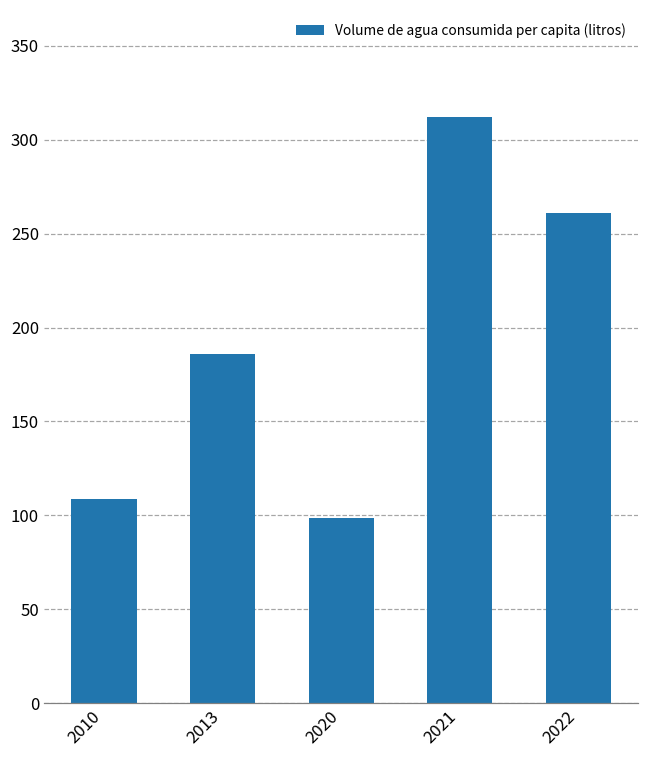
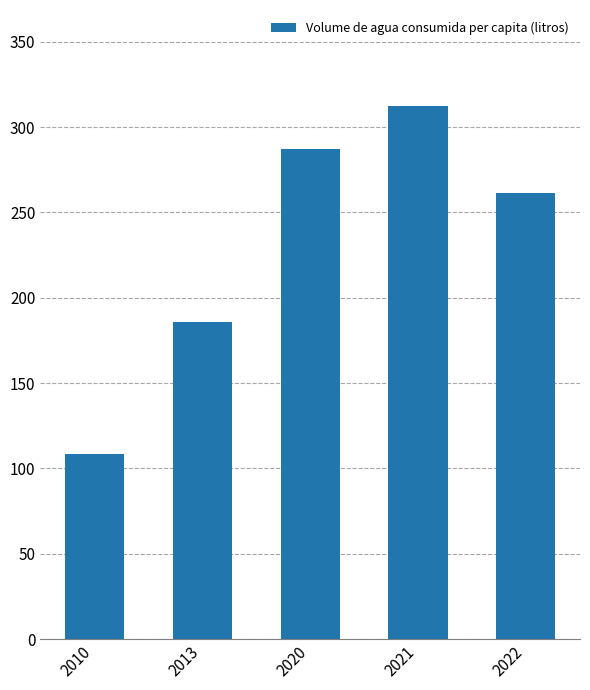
  {
    "2010": 108,
    "2013": 186,
-   "2020": 99,
+   "2020": 287,
    "2021": 312,
    "2022": 261
  }
